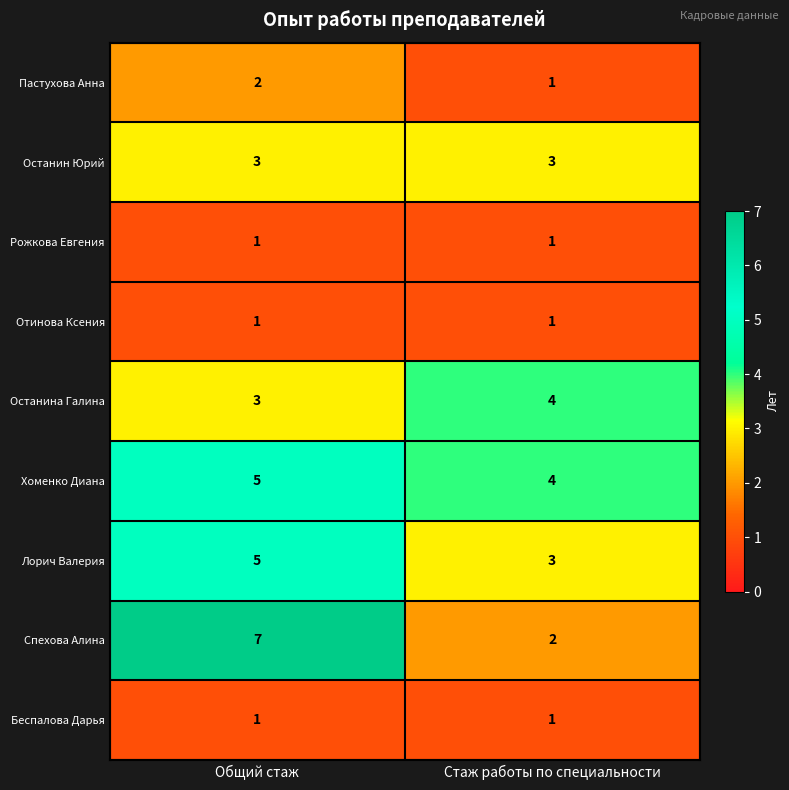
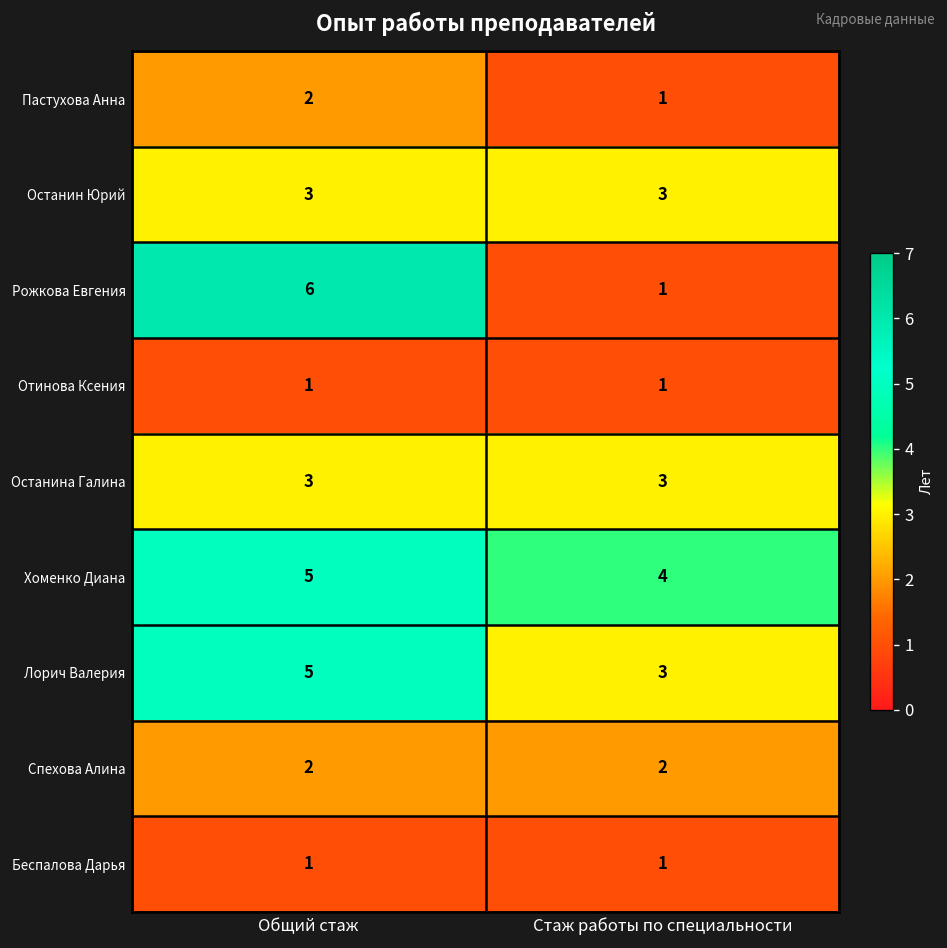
  {
    "Пастухова Анна": {
      "Общий стаж": 2,
      "Стаж работы по специальности": 1
    },
    "Останин Юрий": {
      "Общий стаж": 3,
      "Стаж работы по специальности": 3
    },
    "Рожкова Евгения": {
-     "Общий стаж": 1,
+     "Общий стаж": 6,
      "Стаж работы по специальности": 1
    },
    "Отинова Ксения": {
      "Общий стаж": 1,
      "Стаж работы по специальности": 1
    },
    "Останина Галина": {
      "Общий стаж": 3,
-     "Стаж работы по специальности": 4
+     "Стаж работы по специальности": 3
    },
    "Хоменко Диана": {
      "Общий стаж": 5,
      "Стаж работы по специальности": 4
    },
    "Лорич Валерия": {
      "Общий стаж": 5,
      "Стаж работы по специальности": 3
    },
    "Спехова Алина": {
-     "Общий стаж": 7,
+     "Общий стаж": 2,
      "Стаж работы по специальности": 2
    },
    "Беспалова Дарья": {
      "Общий стаж": 1,
      "Стаж работы по специальности": 1
    }
  }
